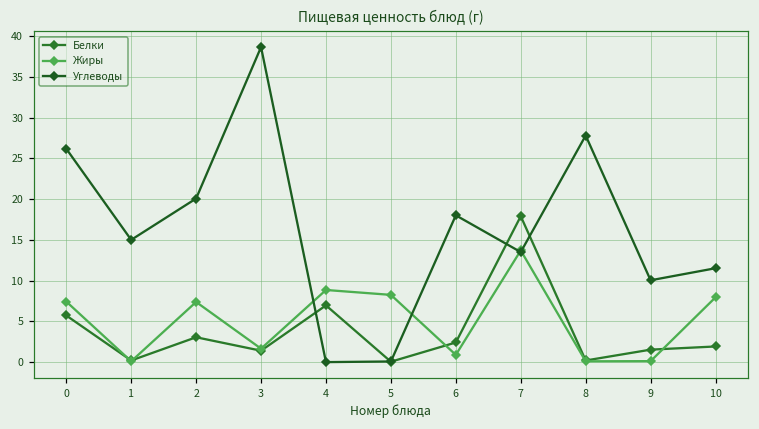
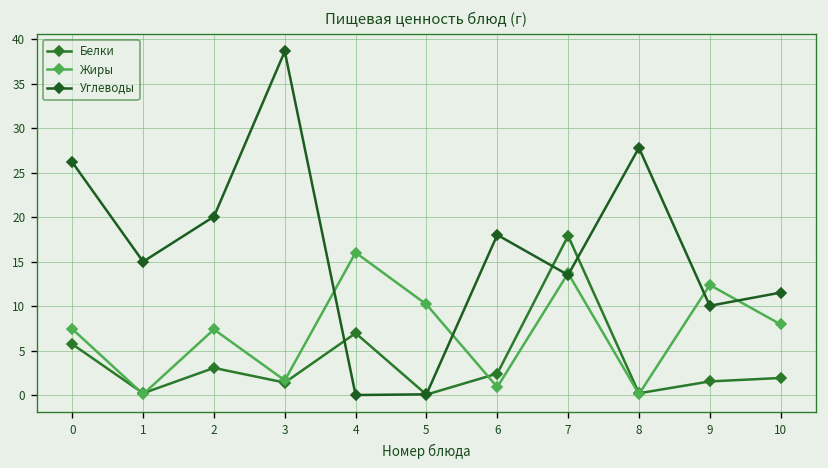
  {
    "Жиры": {
      "0": 7,
      "2": 7,
-     "4": 9,
-     "5": 8,
+     "4": 16,
+     "5": 10,
      "6": 1,
-     "9": 0,
+     "9": 12,
      "10": 8
    }
  }
